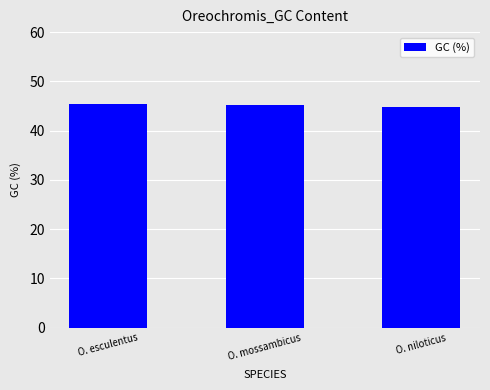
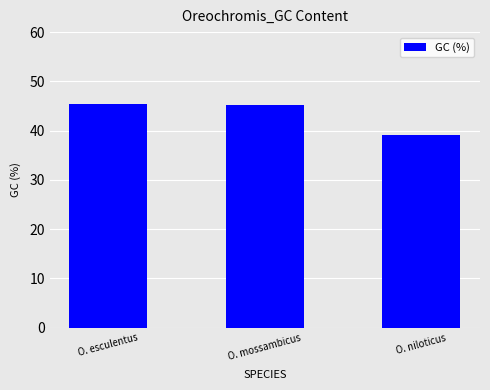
  {
    "O. esculentus": 46,
    "O. mossambicus": 45,
-   "O. niloticus": 45
+   "O. niloticus": 39
  }
